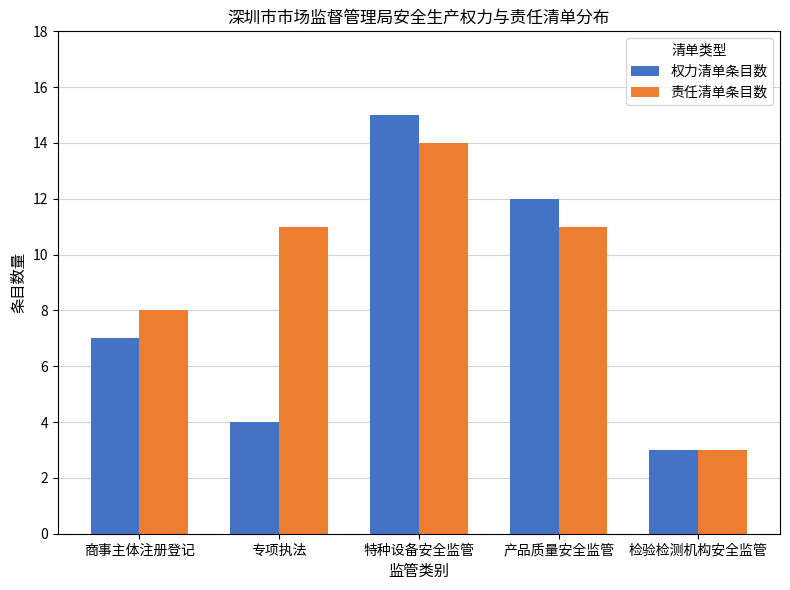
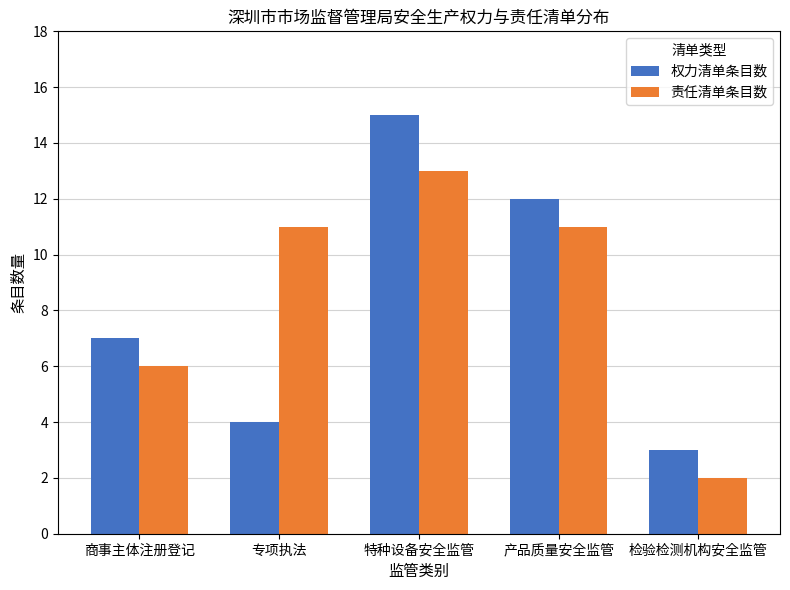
  {
    "权力清单条目数": {
      "商事主体注册登记": 7,
      "专项执法": 4,
      "特种设备安全监管": 15,
      "产品质量安全监管": 12,
      "检验检测机构安全监管": 3
    },
    "责任清单条目数": {
-     "商事主体注册登记": 8,
+     "商事主体注册登记": 6,
      "专项执法": 11,
-     "特种设备安全监管": 14,
+     "特种设备安全监管": 13,
      "产品质量安全监管": 11,
-     "检验检测机构安全监管": 3
+     "检验检测机构安全监管": 2
    }
  }
